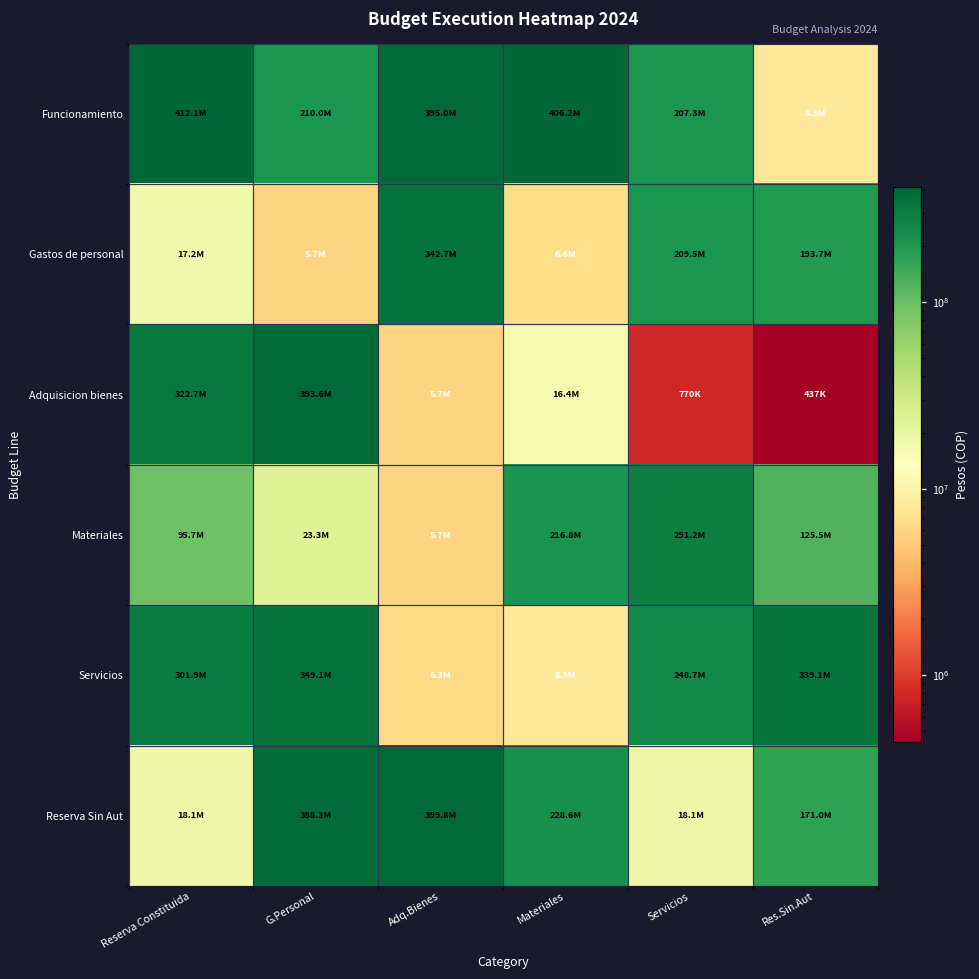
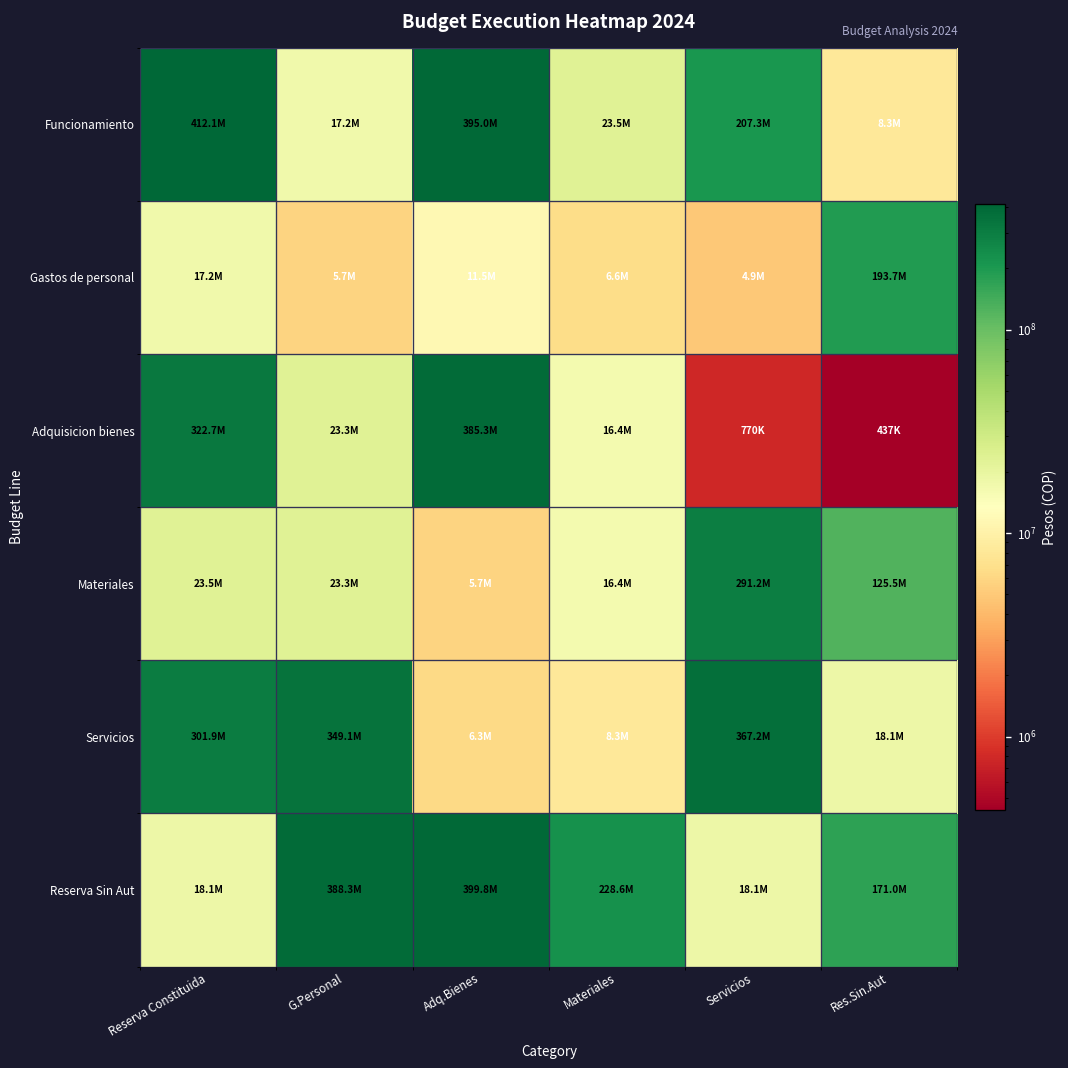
  {
    "Funcionamiento": {
      "Reserva Constituida": "412.1M",
-     "G.Personal": "210.0M",
+     "G.Personal": "17.2M",
      "Adq.Bienes": "395.0M",
-     "Materiales": "406.2M",
+     "Materiales": "23.5M",
      "Servicios": "207.3M",
      "Res.Sin.Aut": "8.3M"
    },
    "Gastos de personal": {
      "Reserva Constituida": "17.2M",
      "G.Personal": "5.7M",
-     "Adq.Bienes": "342.7M",
+     "Adq.Bienes": "11.5M",
      "Materiales": "6.6M",
-     "Servicios": "209.5M",
+     "Servicios": "4.9M",
      "Res.Sin.Aut": "193.7M"
    },
    "Adquisicion bienes": {
      "Reserva Constituida": "322.7M",
-     "G.Personal": "393.6M",
-     "Adq.Bienes": "5.7M",
+     "G.Personal": "23.3M",
+     "Adq.Bienes": "385.3M",
      "Materiales": "16.4M",
      "Servicios": "770K",
      "Res.Sin.Aut": "437K"
    },
    "Materiales": {
-     "Reserva Constituida": "95.7M",
+     "Reserva Constituida": "23.5M",
      "G.Personal": "23.3M",
      "Adq.Bienes": "5.7M",
-     "Materiales": "216.8M",
+     "Materiales": "16.4M",
      "Servicios": "291.2M",
      "Res.Sin.Aut": "125.5M"
    },
    "Servicios": {
      "Reserva Constituida": "301.9M",
      "G.Personal": "349.1M",
      "Adq.Bienes": "6.3M",
      "Materiales": "8.3M",
-     "Servicios": "248.7M",
-     "Res.Sin.Aut": "339.1M"
+     "Servicios": "367.2M",
+     "Res.Sin.Aut": "18.1M"
    },
    "Reserva Sin Aut": {
      "Reserva Constituida": "18.1M",
      "G.Personal": "388.3M",
      "Adq.Bienes": "399.8M",
      "Materiales": "228.6M",
      "Servicios": "18.1M",
      "Res.Sin.Aut": "171.0M"
    }
  }
